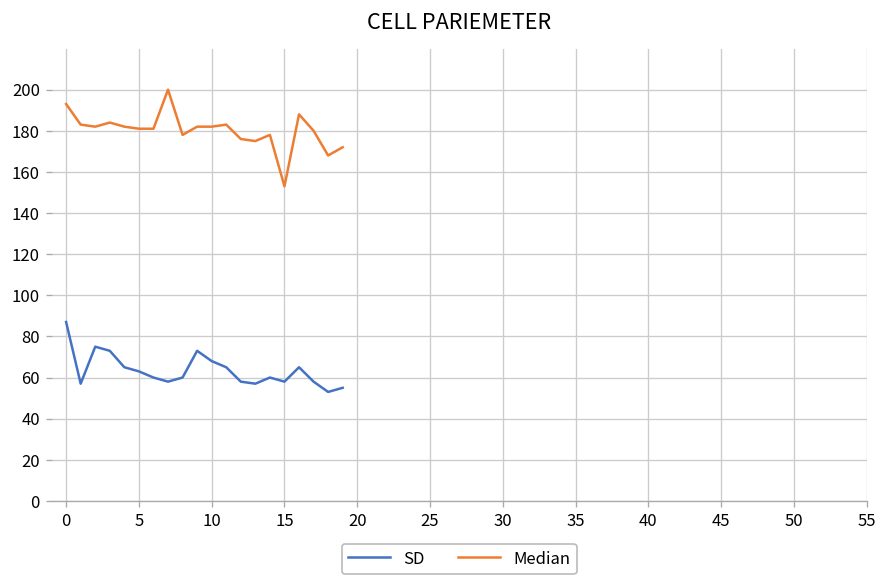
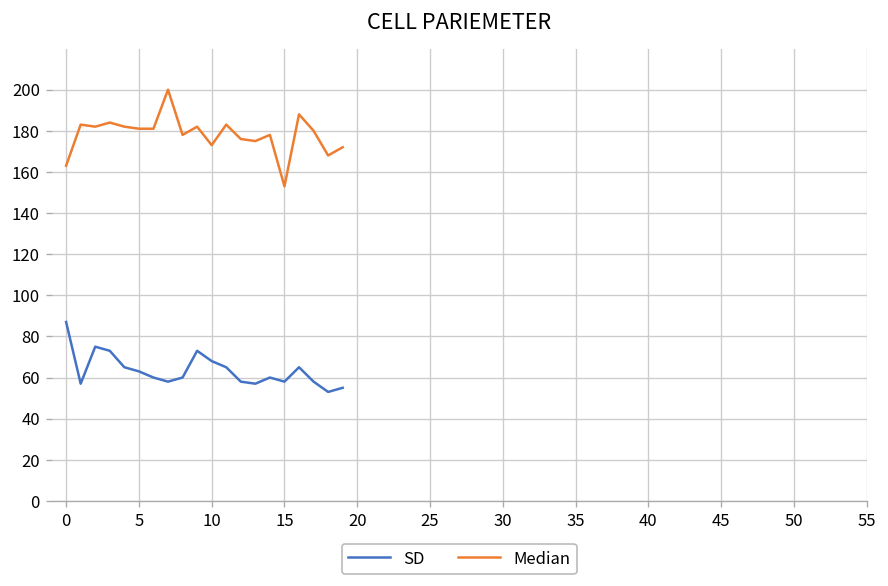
  {
    "SD": {
      "0": 87,
      "5": 63,
      "10": 68,
      "15": 58
    },
    "Median": {
-     "0": 193,
+     "0": 163,
      "5": 181,
-     "10": 182,
+     "10": 173,
      "15": 153
    }
  }
